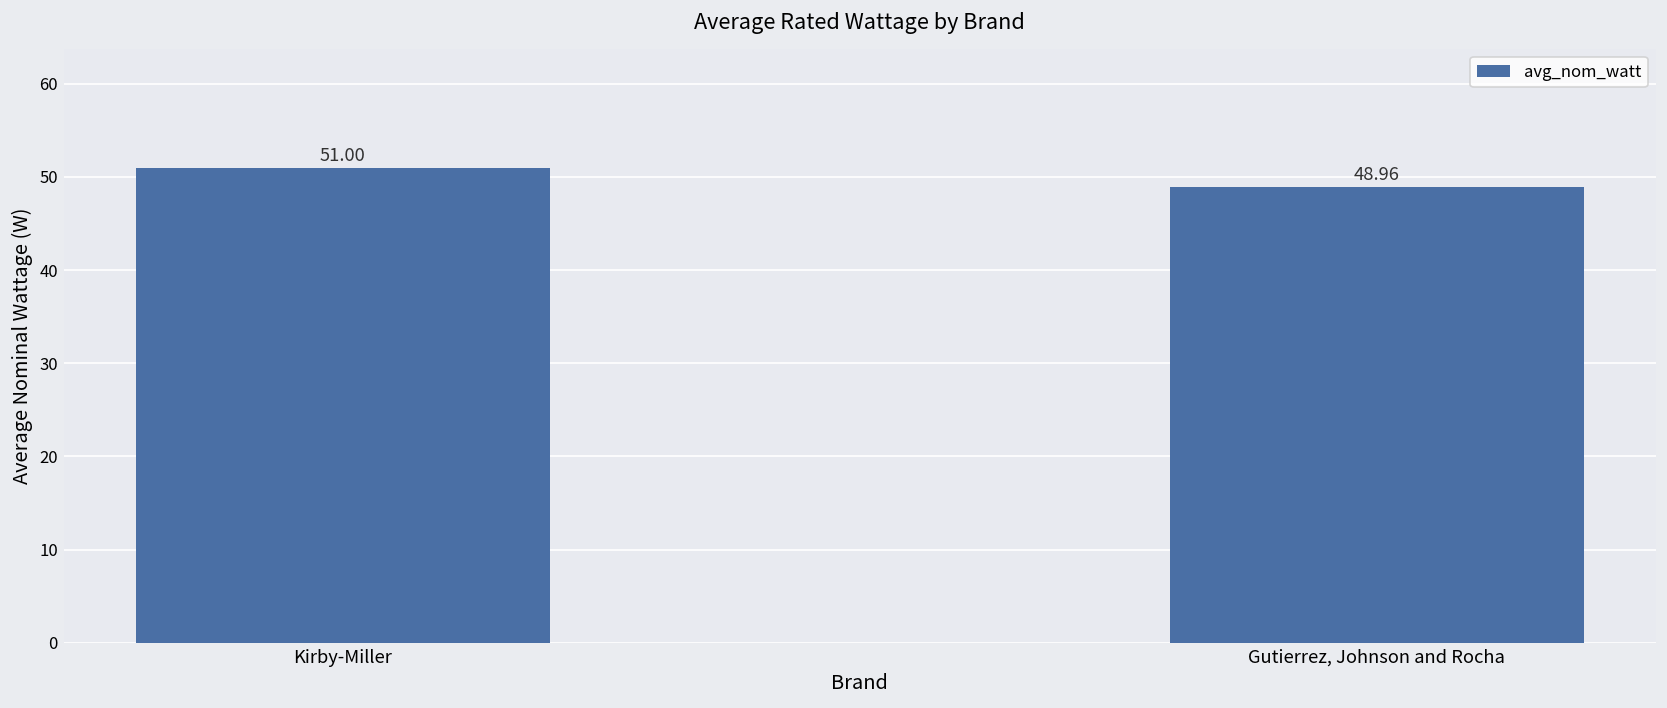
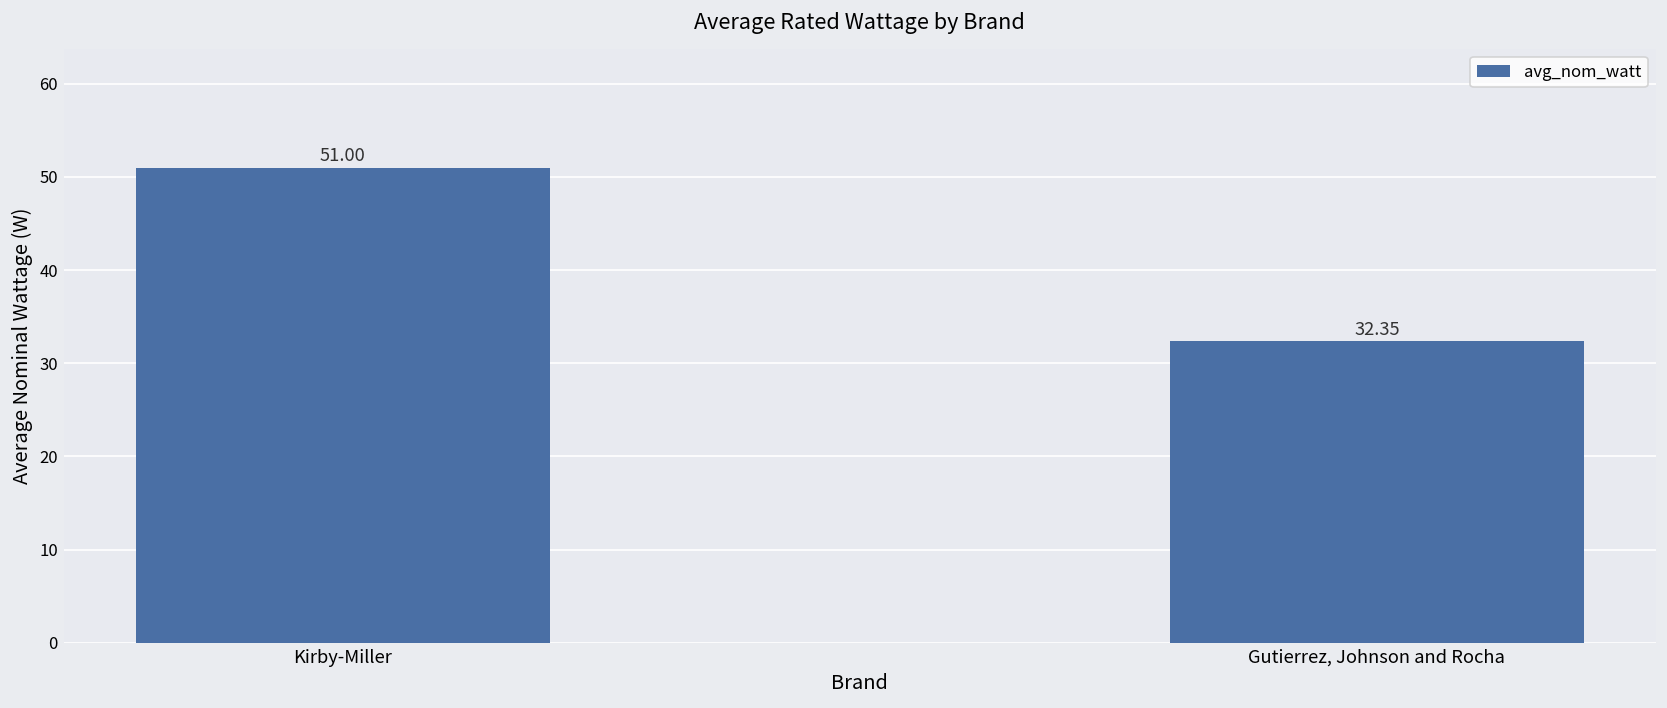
  {
    "Kirby-Miller": 51.00,
-   "Gutierrez, Johnson and Rocha": 48.96
+   "Gutierrez, Johnson and Rocha": 32.35
  }
